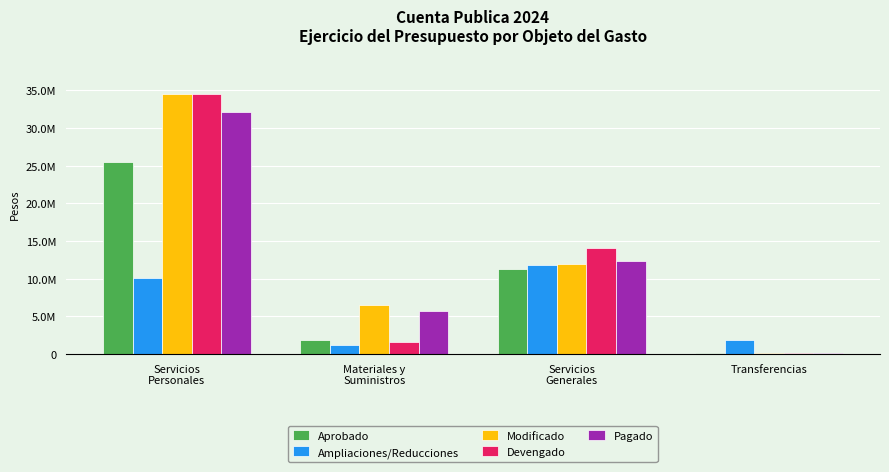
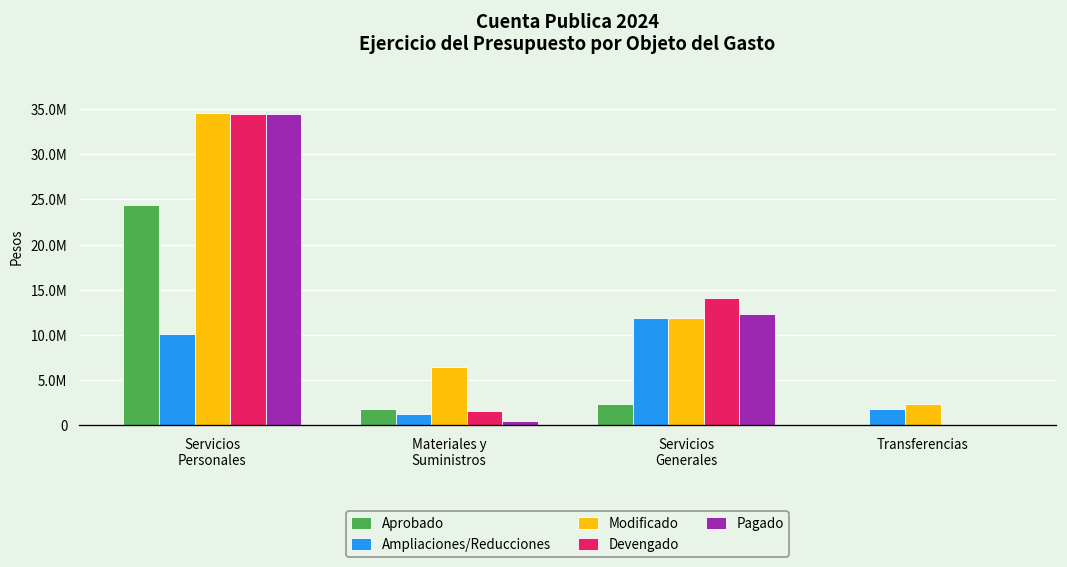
  {
    "Aprobado": {
-     "Servicios Personales": 26000000,
+     "Servicios Personales": 24000000,
      "Materiales y Suministros": 2000000,
-     "Servicios Generales": 11000000
+     "Servicios Generales": 2000000
    },
    "Ampliaciones/Reducciones": {
      "Servicios Personales": 10000000,
      "Materiales y Suministros": 1000000,
      "Servicios Generales": 12000000,
      "Transferencias": 2000000
    },
    "Modificado": {
      "Servicios Personales": 35000000,
      "Materiales y Suministros": 6000000,
      "Servicios Generales": 12000000,
-     "Transferencias": 0
+     "Transferencias": 2000000
    },
    "Devengado": {
      "Servicios Personales": 34000000,
      "Materiales y Suministros": 2000000,
      "Servicios Generales": 14000000
    },
    "Pagado": {
-     "Servicios Personales": 32000000,
-     "Materiales y Suministros": 6000000,
+     "Servicios Personales": 34000000,
+     "Materiales y Suministros": 0,
      "Servicios Generales": 12000000
    }
  }
